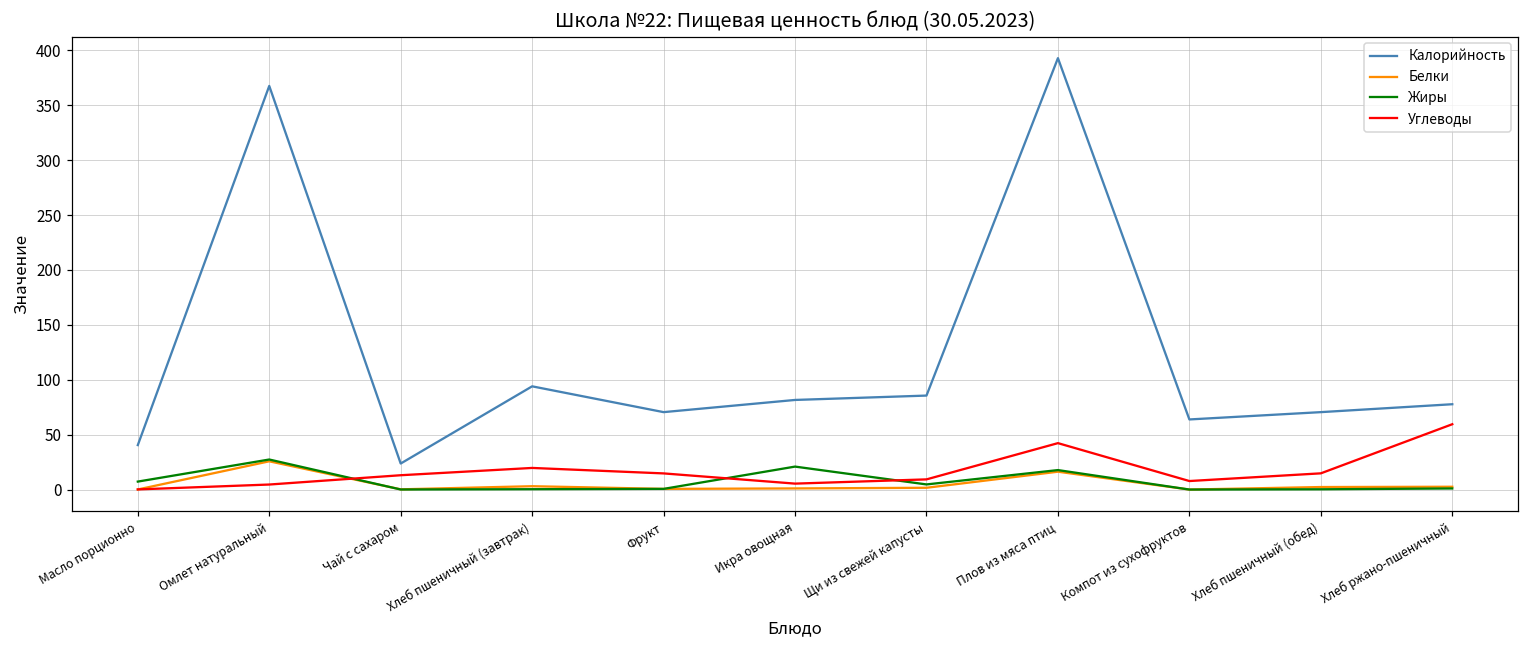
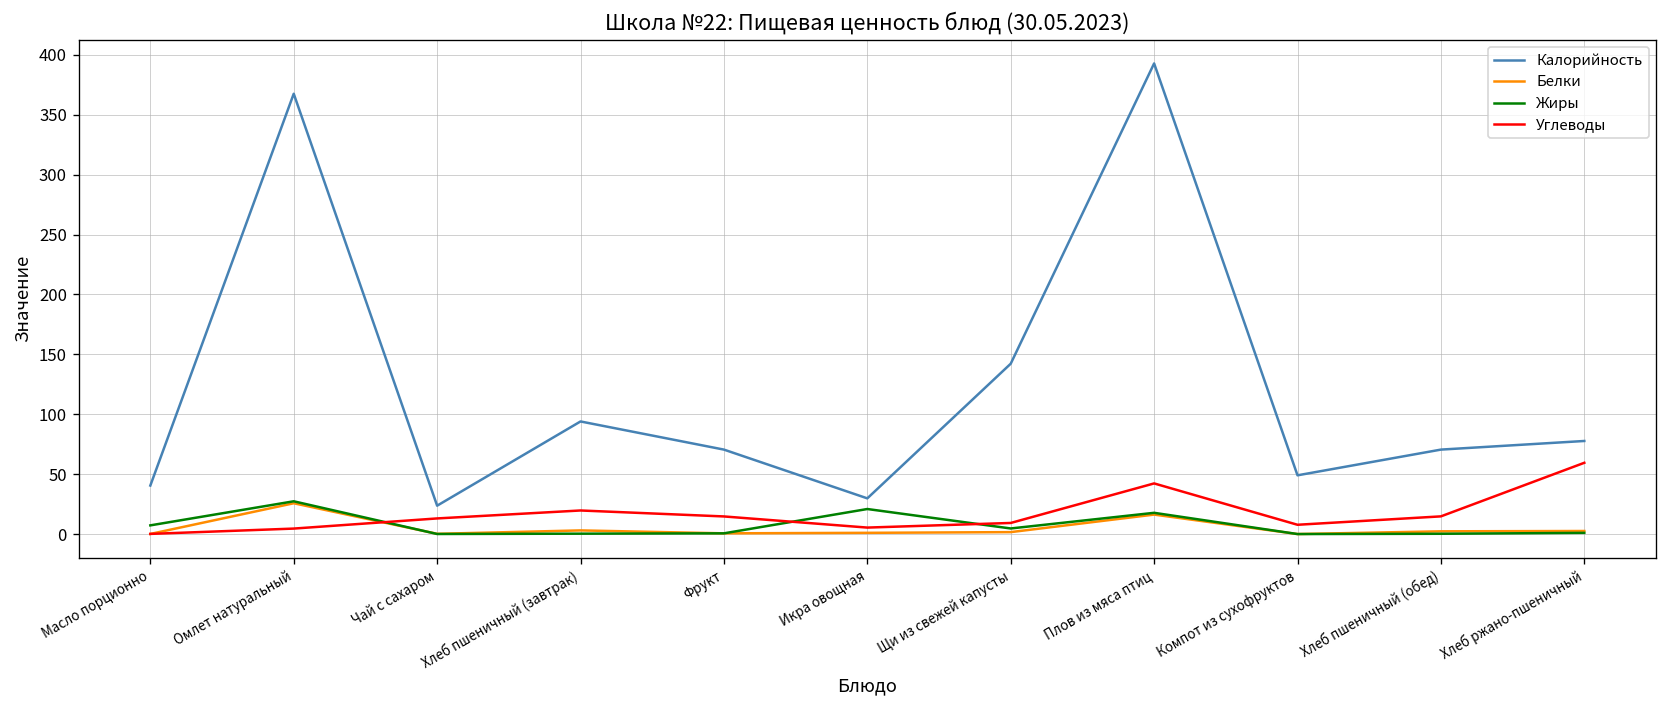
  {
    "Калорийность": {
      "Масло порционно": 40,
      "Омлет натуральный": 370,
      "Чай с сахаром": 20,
      "Хлеб пшеничный (завтрак)": 90,
      "Фрукт": 70,
-     "Икра овощная": 80,
-     "Щи из свежей капусты": 90,
+     "Икра овощная": 30,
+     "Щи из свежей капусты": 140,
      "Плов из мяса птиц": 390,
-     "Компот из сухофруктов": 60,
+     "Компот из сухофруктов": 50,
      "Хлеб пшеничный (обед)": 70,
      "Хлеб ржано-пшеничный": 80
    },
    "Белки": {
      "Хлеб пшеничный (завтрак)": 0,
      "Икра овощная": 0,
      "Щи из свежей капусты": 0
    },
    "Жиры": {
      "Масло порционно": 10,
      "Хлеб пшеничный (завтрак)": 0,
      "Икра овощная": 20,
      "Щи из свежей капусты": 0
    },
    "Углеводы": {
      "Омлет натуральный": 0,
      "Чай с сахаром": 10,
      "Хлеб пшеничный (завтрак)": 20,
      "Фрукт": 10,
      "Икра овощная": 10,
      "Щи из свежей капусты": 10,
      "Плов из мяса птиц": 40,
      "Компот из сухофруктов": 10,
      "Хлеб пшеничный (обед)": 10,
      "Хлеб ржано-пшеничный": 60
    }
  }
